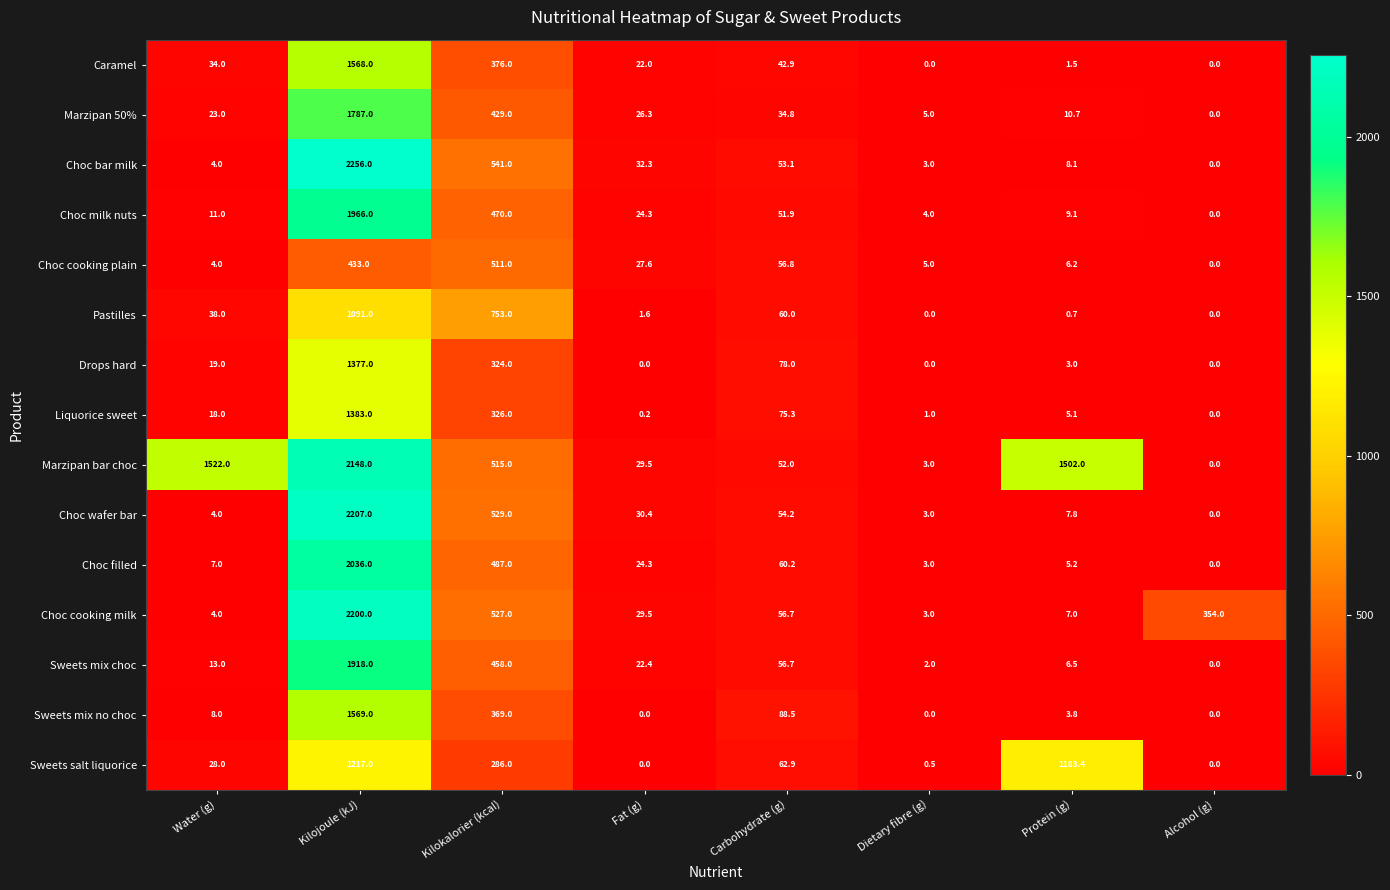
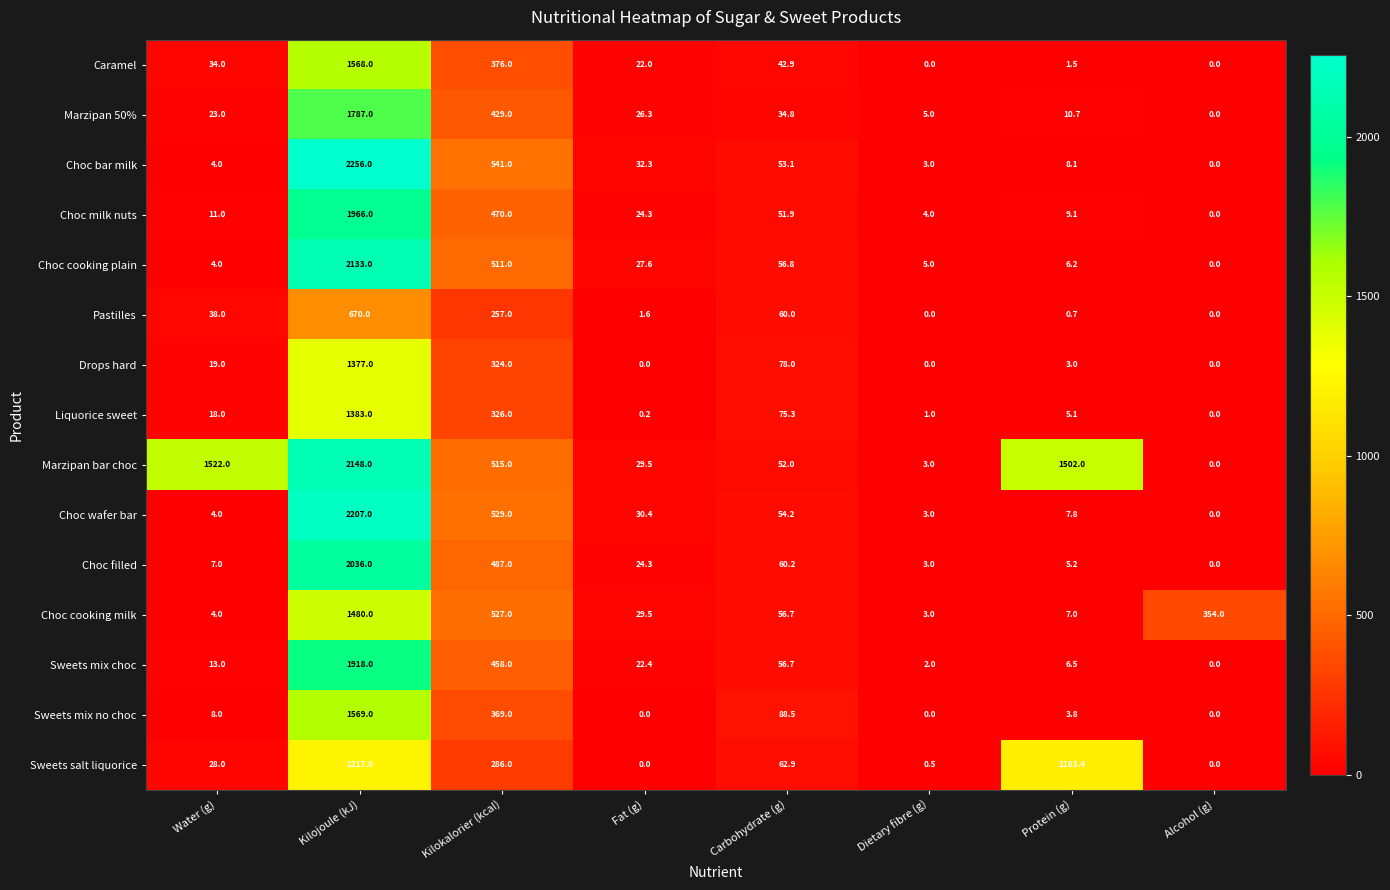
  {
    "Caramel": {
      "Water (g)": 34.0,
      "Kilojoule (kJ)": 1568.0,
      "Kilokalorier (kcal)": 376.0,
      "Fat (g)": 22.0,
      "Carbohydrate (g)": 42.9,
      "Dietary fibre (g)": 0.0,
      "Protein (g)": 1.5,
      "Alcohol (g)": 0.0
    },
    "Marzipan 50%": {
      "Water (g)": 23.0,
      "Kilojoule (kJ)": 1787.0,
      "Kilokalorier (kcal)": 429.0,
      "Fat (g)": 26.3,
      "Carbohydrate (g)": 34.8,
      "Dietary fibre (g)": 5.0,
      "Protein (g)": 10.7,
      "Alcohol (g)": 0.0
    },
    "Choc bar milk": {
      "Water (g)": 4.0,
      "Kilojoule (kJ)": 2256.0,
      "Kilokalorier (kcal)": 541.0,
      "Fat (g)": 32.3,
      "Carbohydrate (g)": 53.1,
      "Dietary fibre (g)": 3.0,
      "Protein (g)": 8.1,
      "Alcohol (g)": 0.0
    },
    "Choc milk nuts": {
      "Water (g)": 11.0,
      "Kilojoule (kJ)": 1966.0,
      "Kilokalorier (kcal)": 470.0,
      "Fat (g)": 24.3,
      "Carbohydrate (g)": 51.9,
      "Dietary fibre (g)": 4.0,
      "Protein (g)": 9.1,
      "Alcohol (g)": 0.0
    },
    "Choc cooking plain": {
      "Water (g)": 4.0,
-     "Kilojoule (kJ)": 433.0,
+     "Kilojoule (kJ)": 2133.0,
      "Kilokalorier (kcal)": 511.0,
      "Fat (g)": 27.6,
      "Carbohydrate (g)": 56.8,
      "Dietary fibre (g)": 5.0,
      "Protein (g)": 6.2,
      "Alcohol (g)": 0.0
    },
    "Pastilles": {
      "Water (g)": 38.0,
-     "Kilojoule (kJ)": 1091.0,
-     "Kilokalorier (kcal)": 753.0,
+     "Kilojoule (kJ)": 670.0,
+     "Kilokalorier (kcal)": 257.0,
      "Fat (g)": 1.6,
      "Carbohydrate (g)": 60.0,
      "Dietary fibre (g)": 0.0,
      "Protein (g)": 0.7,
      "Alcohol (g)": 0.0
    },
    "Drops hard": {
      "Water (g)": 19.0,
      "Kilojoule (kJ)": 1377.0,
      "Kilokalorier (kcal)": 324.0,
      "Fat (g)": 0.0,
      "Carbohydrate (g)": 78.0,
      "Dietary fibre (g)": 0.0,
      "Protein (g)": 3.0,
      "Alcohol (g)": 0.0
    },
    "Liquorice sweet": {
      "Water (g)": 18.0,
      "Kilojoule (kJ)": 1383.0,
      "Kilokalorier (kcal)": 326.0,
      "Fat (g)": 0.2,
      "Carbohydrate (g)": 75.3,
      "Dietary fibre (g)": 1.0,
      "Protein (g)": 5.1,
      "Alcohol (g)": 0.0
    },
    "Marzipan bar choc": {
      "Water (g)": 1522.0,
      "Kilojoule (kJ)": 2148.0,
      "Kilokalorier (kcal)": 515.0,
      "Fat (g)": 29.5,
      "Carbohydrate (g)": 52.0,
      "Dietary fibre (g)": 3.0,
      "Protein (g)": 1502.0,
      "Alcohol (g)": 0.0
    },
    "Choc wafer bar": {
      "Water (g)": 4.0,
      "Kilojoule (kJ)": 2207.0,
      "Kilokalorier (kcal)": 529.0,
      "Fat (g)": 30.4,
      "Carbohydrate (g)": 54.2,
      "Dietary fibre (g)": 3.0,
      "Protein (g)": 7.8,
      "Alcohol (g)": 0.0
    },
    "Choc filled": {
      "Water (g)": 7.0,
      "Kilojoule (kJ)": 2036.0,
      "Kilokalorier (kcal)": 487.0,
      "Fat (g)": 24.3,
      "Carbohydrate (g)": 60.2,
      "Dietary fibre (g)": 3.0,
      "Protein (g)": 5.2,
      "Alcohol (g)": 0.0
    },
    "Choc cooking milk": {
      "Water (g)": 4.0,
-     "Kilojoule (kJ)": 2200.0,
+     "Kilojoule (kJ)": 1480.0,
      "Kilokalorier (kcal)": 527.0,
      "Fat (g)": 29.5,
      "Carbohydrate (g)": 56.7,
      "Dietary fibre (g)": 3.0,
      "Protein (g)": 7.0,
      "Alcohol (g)": 354.0
    },
    "Sweets mix choc": {
      "Water (g)": 13.0,
      "Kilojoule (kJ)": 1918.0,
      "Kilokalorier (kcal)": 458.0,
      "Fat (g)": 22.4,
      "Carbohydrate (g)": 56.7,
      "Dietary fibre (g)": 2.0,
      "Protein (g)": 6.5,
      "Alcohol (g)": 0.0
    },
    "Sweets mix no choc": {
      "Water (g)": 8.0,
      "Kilojoule (kJ)": 1569.0,
      "Kilokalorier (kcal)": 369.0,
      "Fat (g)": 0.0,
      "Carbohydrate (g)": 88.5,
      "Dietary fibre (g)": 0.0,
      "Protein (g)": 3.8,
      "Alcohol (g)": 0.0
    },
    "Sweets salt liquorice": {
      "Water (g)": 28.0,
      "Kilojoule (kJ)": 1217.0,
      "Kilokalorier (kcal)": 286.0,
      "Fat (g)": 0.0,
      "Carbohydrate (g)": 62.9,
      "Dietary fibre (g)": 0.5,
      "Protein (g)": 1183.4,
      "Alcohol (g)": 0.0
    }
  }
